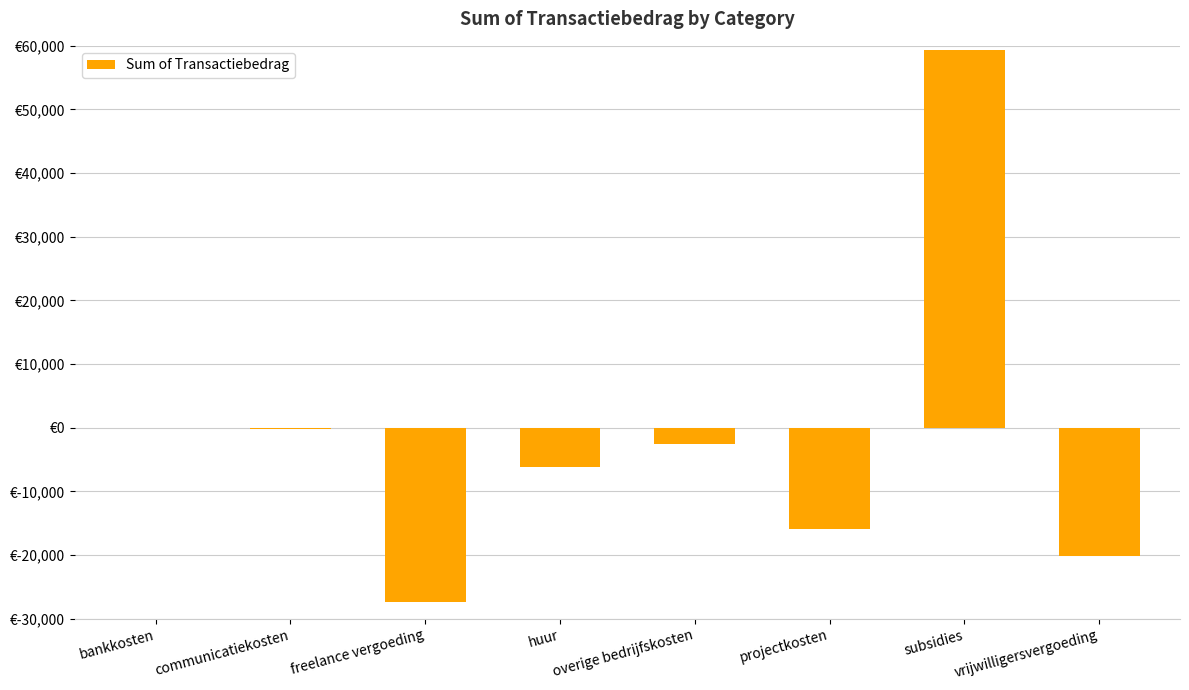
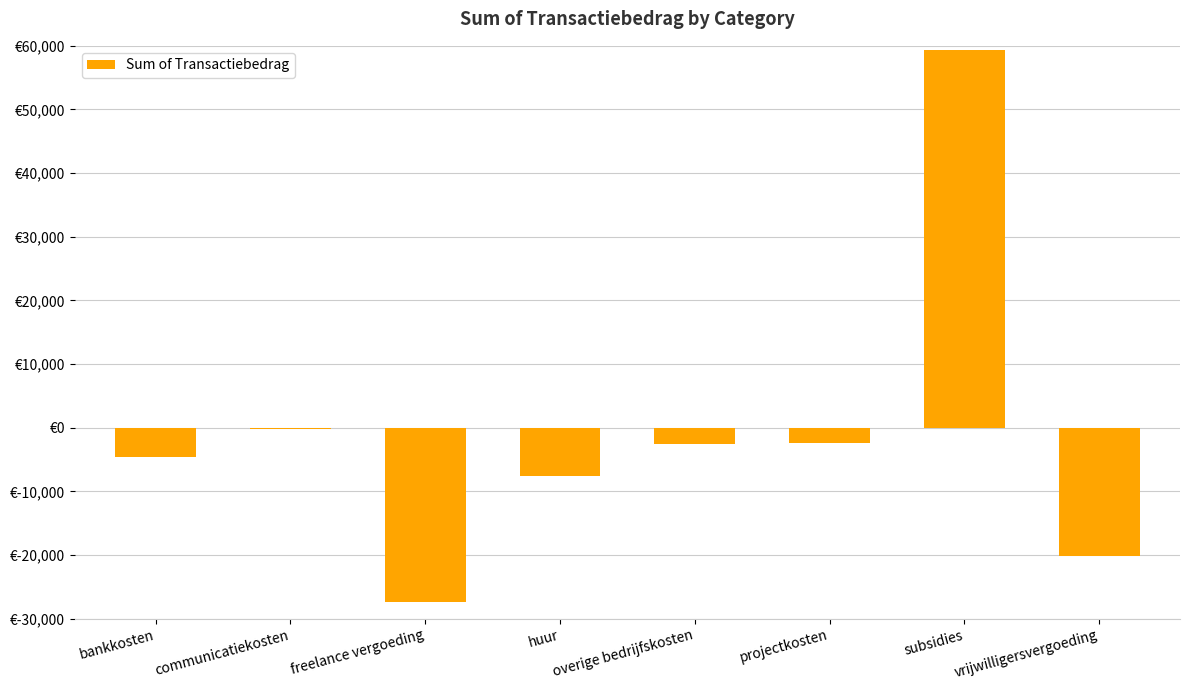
  {
-   "bankkosten": "€0",
+   "bankkosten": "€-5,000",
    "freelance vergoeding": "€-27,000",
-   "huur": "€-6,000",
+   "huur": "€-8,000",
    "overige bedrijfskosten": "€-3,000",
-   "projectkosten": "€-16,000",
+   "projectkosten": "€-2,000",
    "subsidies": "€59,000",
    "vrijwilligersvergoeding": "€-20,000"
  }
